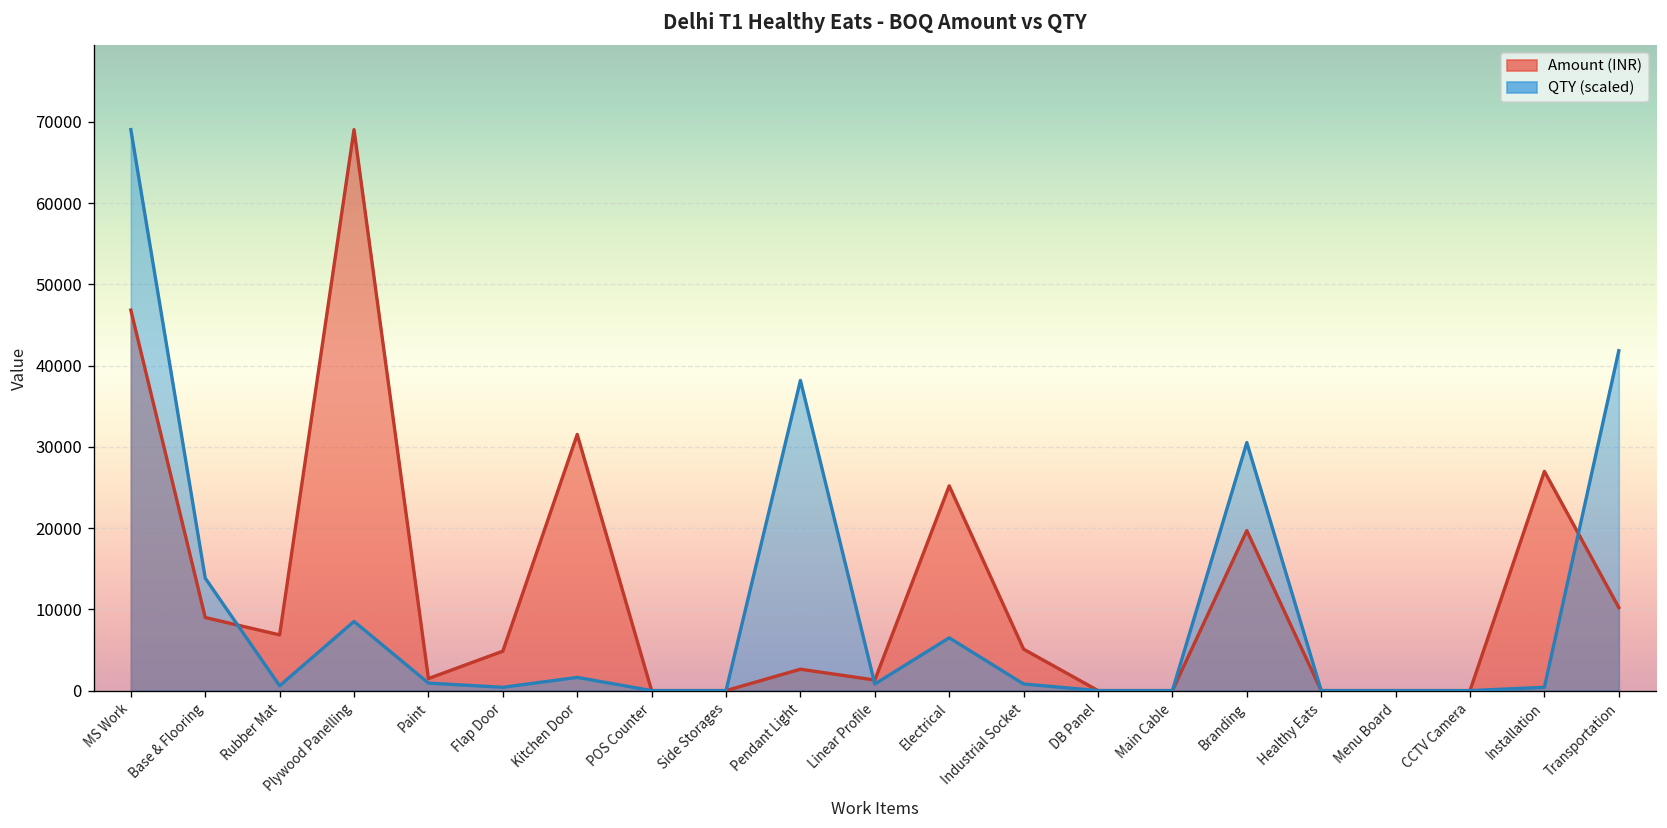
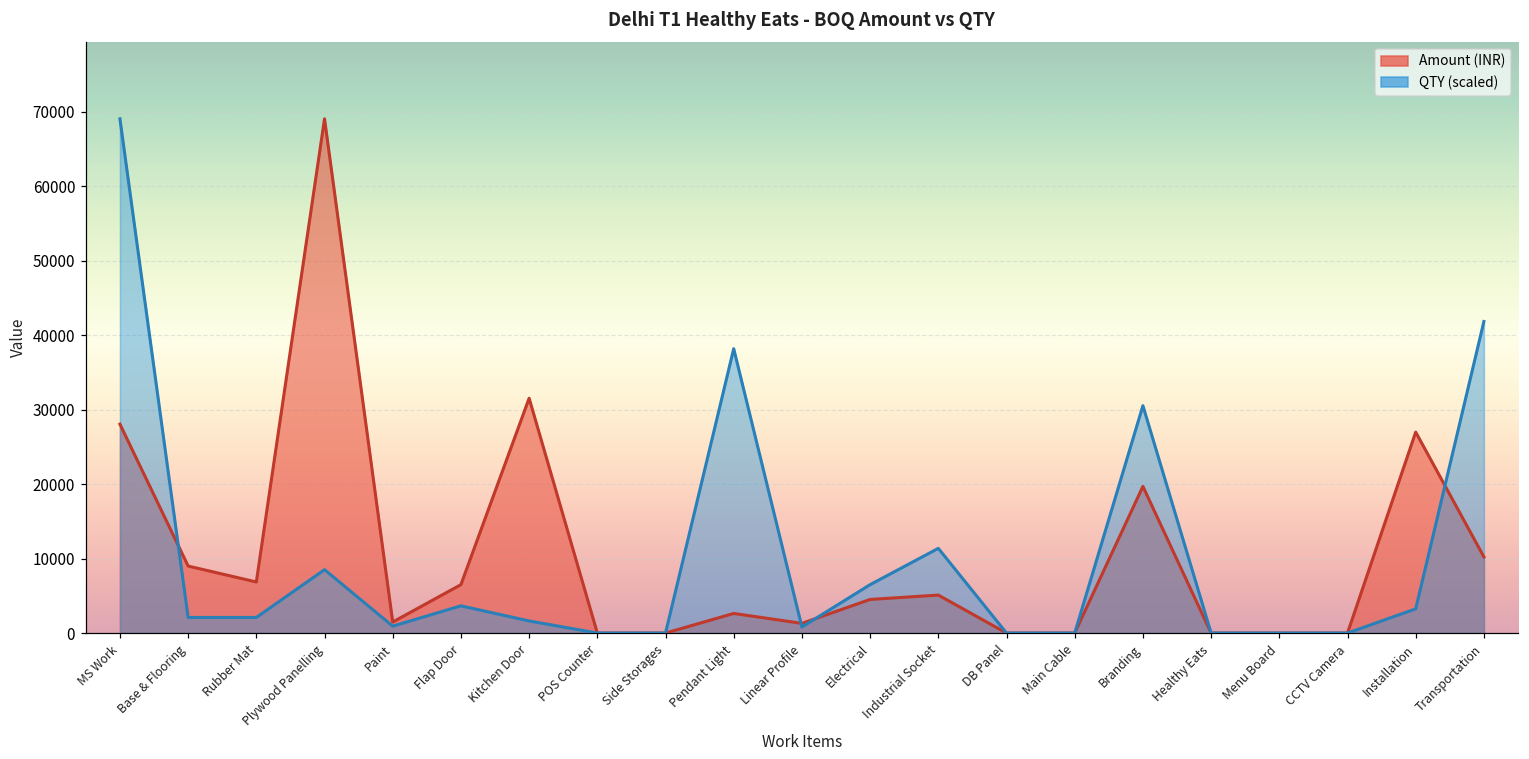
  {
    "Amount (INR)": {
-     "MS Work": 47000,
+     "MS Work": 28000,
      "Base & Flooring": 9000,
      "Rubber Mat": 7000,
      "Plywood Panelling": 69000,
      "Paint": 1000,
-     "Flap Door": 5000,
+     "Flap Door": 7000,
      "Kitchen Door": 32000,
      "Pendant Light": 3000,
      "Linear Profile": 1000,
-     "Electrical": 25000,
+     "Electrical": 5000,
      "Industrial Socket": 5000,
      "Branding": 20000,
      "Installation": 27000,
      "Transportation": 10000
    },
    "QTY (scaled)": {
      "MS Work": 69000,
-     "Base & Flooring": 14000,
-     "Rubber Mat": 1000,
+     "Base & Flooring": 2000,
+     "Rubber Mat": 2000,
      "Plywood Panelling": 9000,
      "Paint": 1000,
-     "Flap Door": 0,
+     "Flap Door": 4000,
      "Kitchen Door": 2000,
      "Pendant Light": 38000,
      "Linear Profile": 1000,
      "Electrical": 6000,
-     "Industrial Socket": 1000,
+     "Industrial Socket": 11000,
      "Branding": 31000,
-     "Installation": 0,
+     "Installation": 3000,
      "Transportation": 42000
    }
  }
